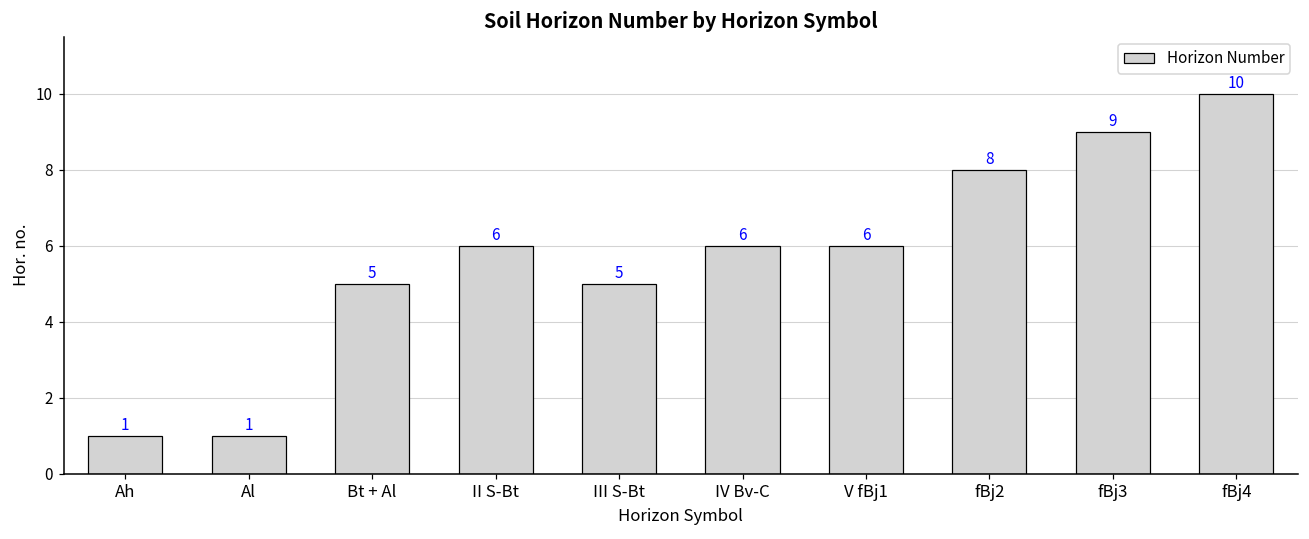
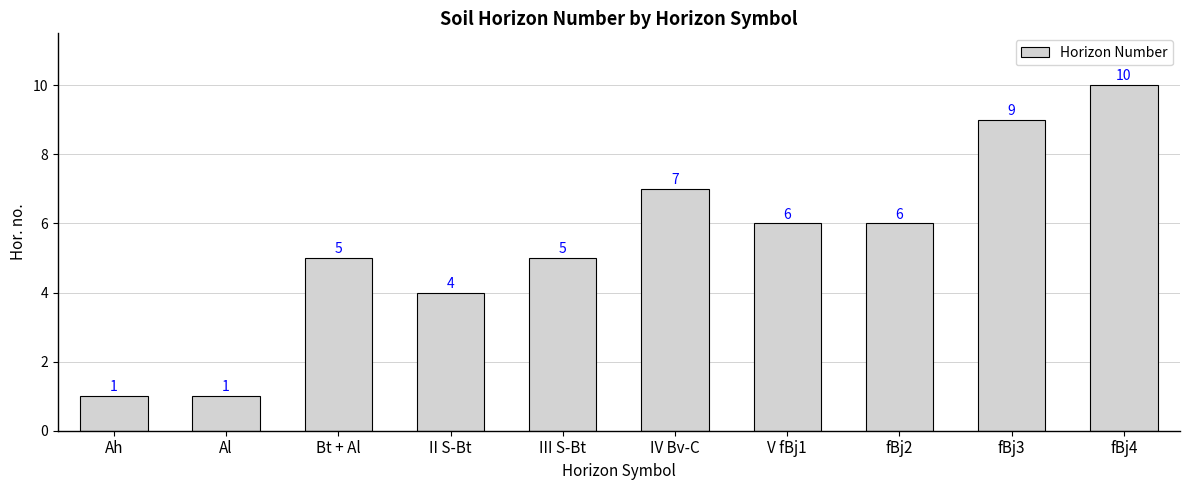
  {
    "Ah": 1,
    "Al": 1,
    "Bt + Al": 5,
-   "II S-Bt": 6,
+   "II S-Bt": 4,
    "III S-Bt": 5,
-   "IV Bv-C": 6,
+   "IV Bv-C": 7,
    "V fBj1": 6,
-   "fBj2": 8,
+   "fBj2": 6,
    "fBj3": 9,
    "fBj4": 10
  }
